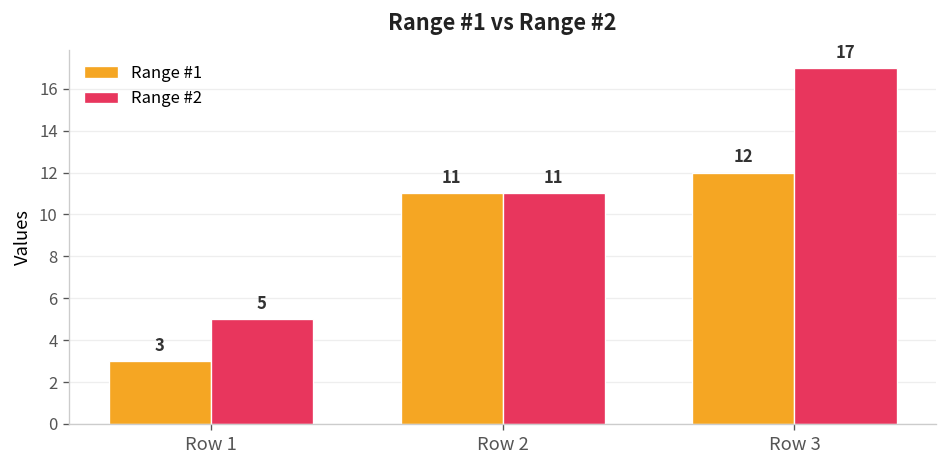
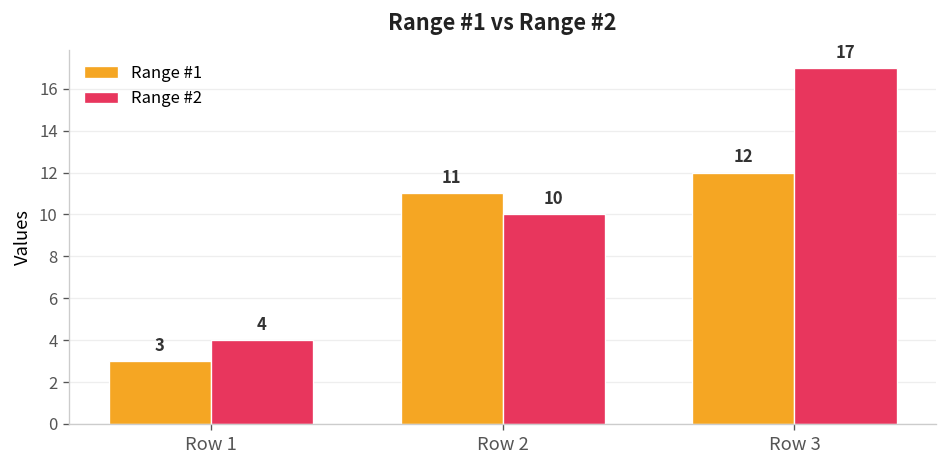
  {
    "Range #1": {
      "Row 1": 3,
      "Row 2": 11,
      "Row 3": 12
    },
    "Range #2": {
-     "Row 1": 5,
-     "Row 2": 11,
+     "Row 1": 4,
+     "Row 2": 10,
      "Row 3": 17
    }
  }
